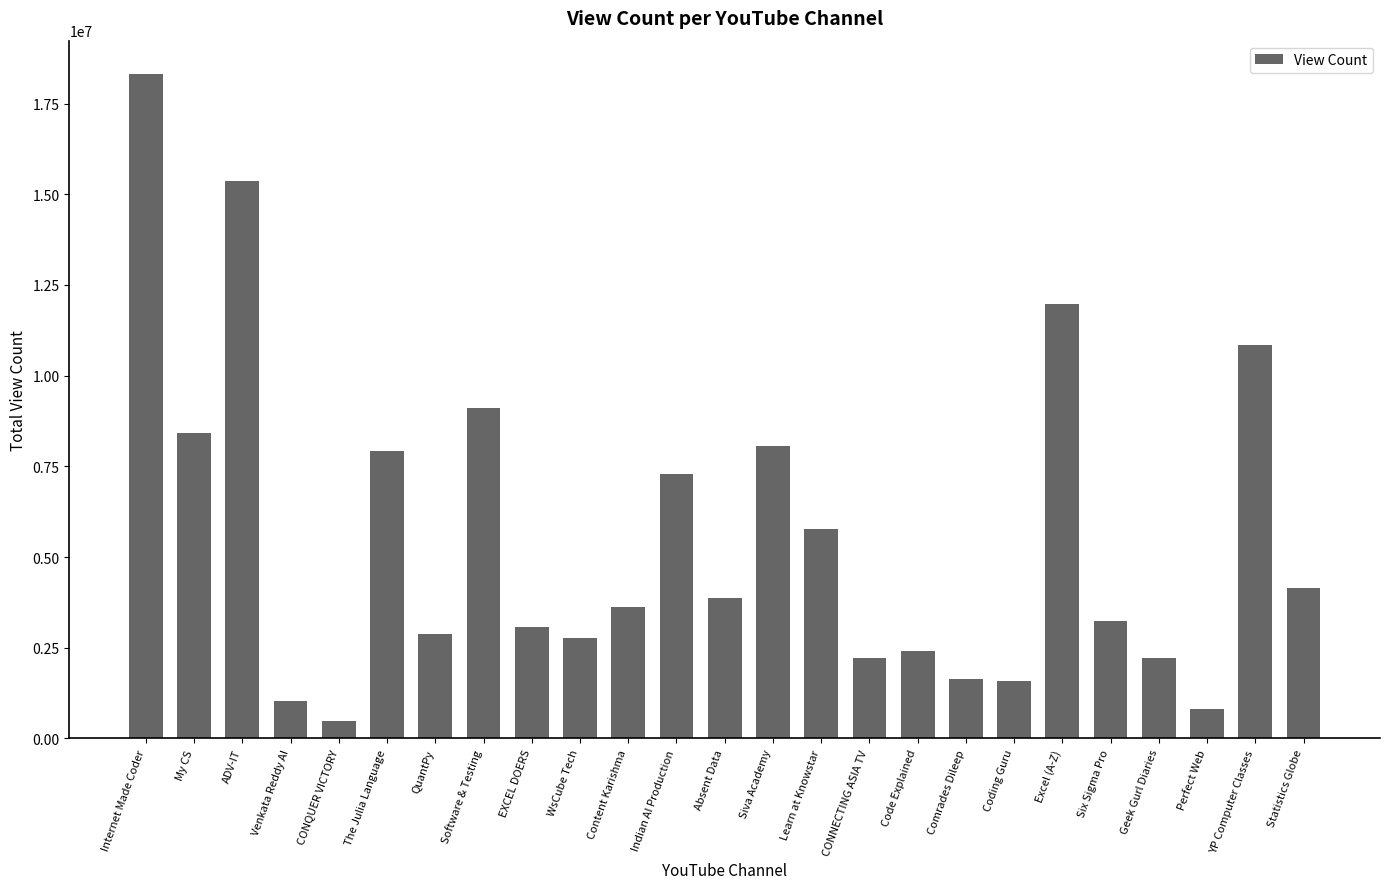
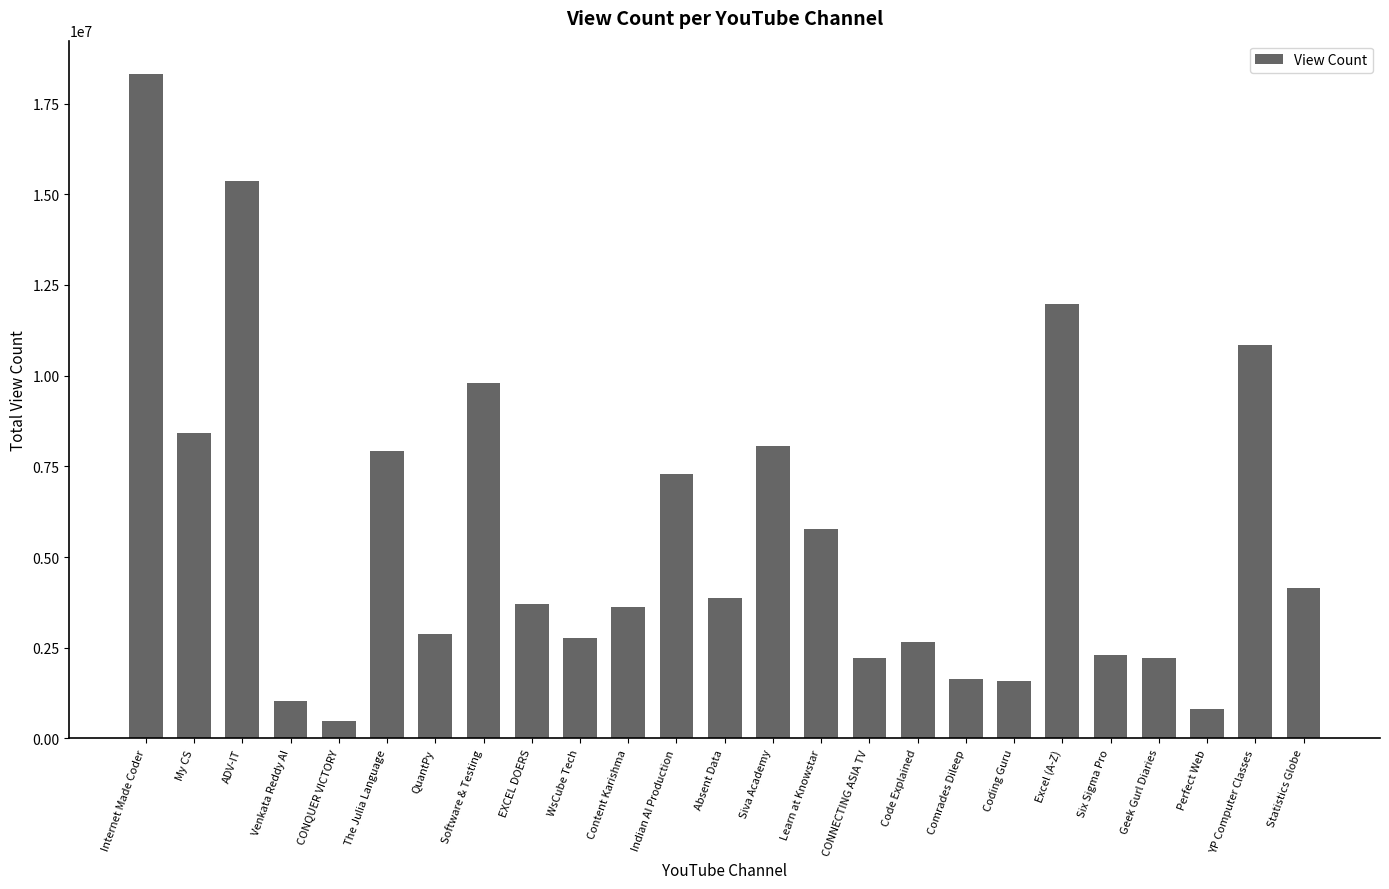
  {
    "Internet Made Coder": 18300000,
    "My CS": 8400000,
    "ADV-IT": 15400000,
    "Venkata Reddy AI": 1000000,
    "CONQUER VICTORY": 500000,
    "The Julia Language": 7900000,
    "QuantPy": 2900000,
-   "Software & Testing": 9100000,
-   "EXCEL DOERS": 3100000,
+   "Software & Testing": 9800000,
+   "EXCEL DOERS": 3700000,
    "WsCube Tech": 2800000,
    "Content Karishma": 3600000,
    "Indian AI Production": 7300000,
    "Absent Data": 3900000,
    "Siva Academy": 8100000,
    "Learn at Knowstar": 5800000,
    "CONNECTING ASIA TV": 2200000,
-   "Code Explained": 2400000,
+   "Code Explained": 2700000,
    "Comrades Dileep": 1600000,
    "Coding Guru": 1600000,
    "Excel (A-Z)": 12000000,
-   "Six Sigma Pro": 3200000,
+   "Six Sigma Pro": 2300000,
    "Geek Gurl Diaries": 2200000,
    "Perfect Web": 800000,
    "YP Computer Classes": 10800000,
    "Statistics Globe": 4100000
  }
